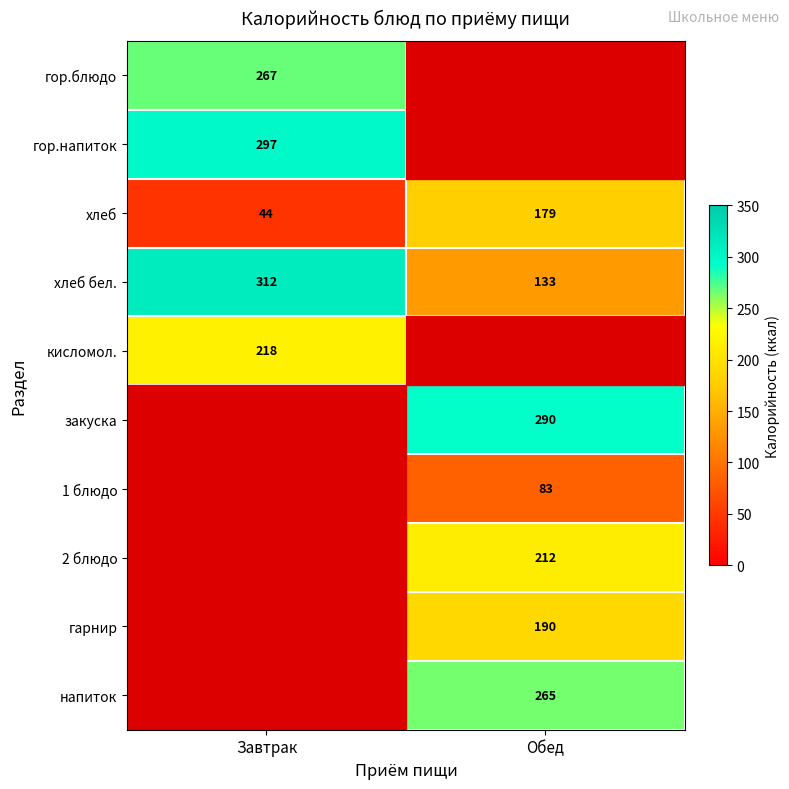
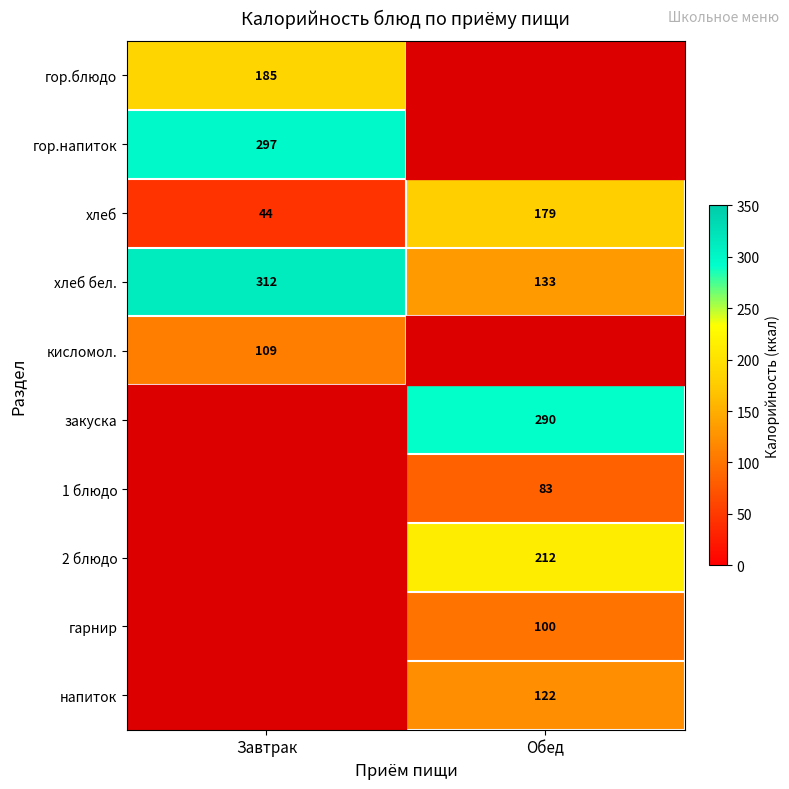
  {
    "гор.блюдо": {
-     "Завтрак": 267
+     "Завтрак": 185
    },
    "гор.напиток": {
      "Завтрак": 297
    },
    "хлеб": {
      "Завтрак": 44,
      "Обед": 179
    },
    "хлеб бел.": {
      "Завтрак": 312,
      "Обед": 133
    },
    "кисломол.": {
-     "Завтрак": 218
+     "Завтрак": 109
    },
    "закуска": {
      "Обед": 290
    },
    "1 блюдо": {
      "Обед": 83
    },
    "2 блюдо": {
      "Обед": 212
    },
    "гарнир": {
-     "Обед": 190
+     "Обед": 100
    },
    "напиток": {
-     "Обед": 265
+     "Обед": 122
    }
  }
